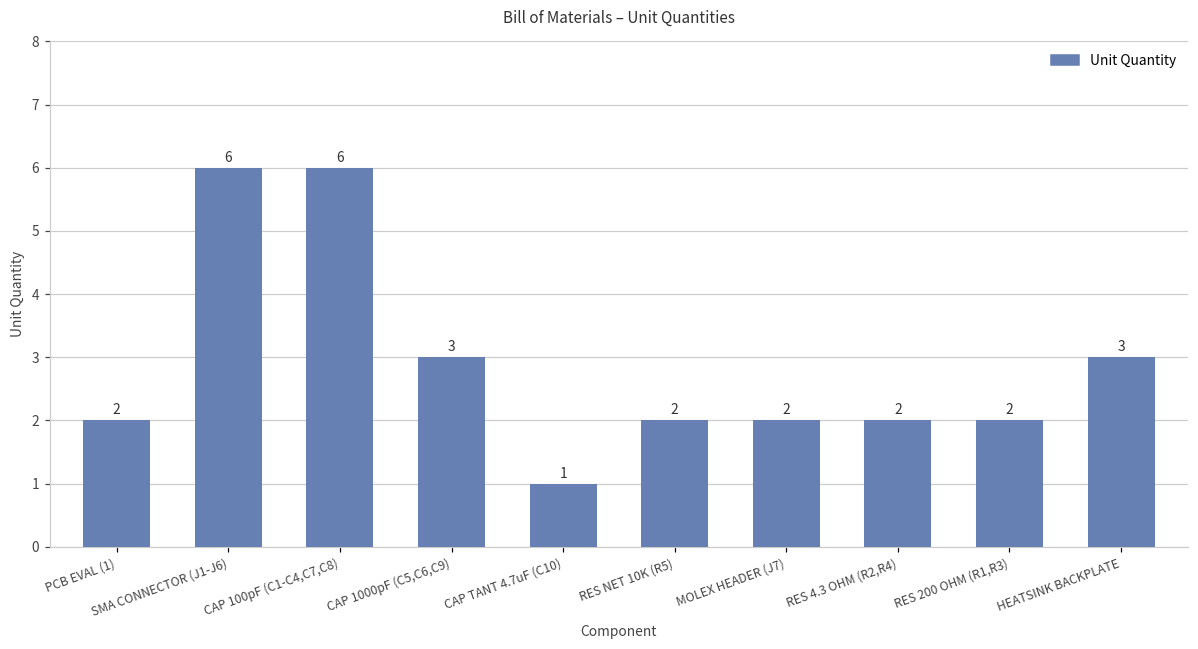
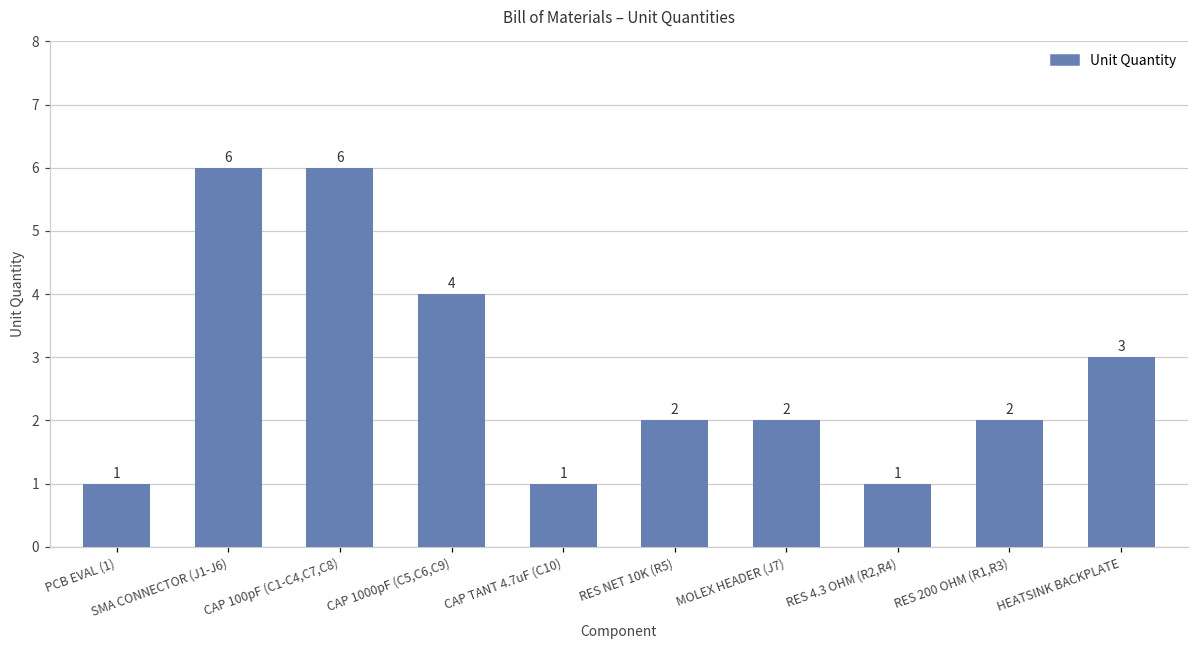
  {
-   "PCB EVAL (1)": 2,
+   "PCB EVAL (1)": 1,
    "SMA CONNECTOR (J1-J6)": 6,
    "CAP 100pF (C1-C4,C7,C8)": 6,
-   "CAP 1000pF (C5,C6,C9)": 3,
+   "CAP 1000pF (C5,C6,C9)": 4,
    "CAP TANT 4.7uF (C10)": 1,
    "RES NET 10K (R5)": 2,
    "MOLEX HEADER (J7)": 2,
-   "RES 4.3 OHM (R2,R4)": 2,
+   "RES 4.3 OHM (R2,R4)": 1,
    "RES 200 OHM (R1,R3)": 2,
    "HEATSINK BACKPLATE": 3
  }
